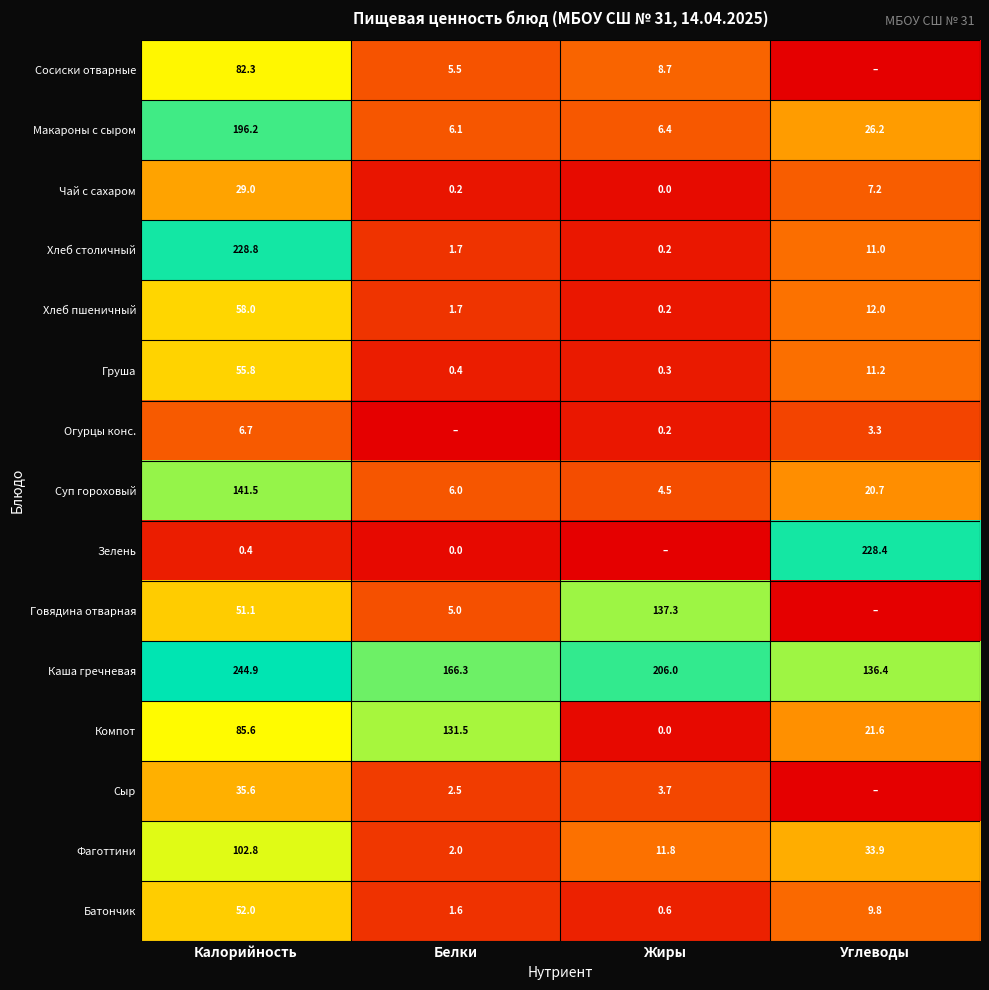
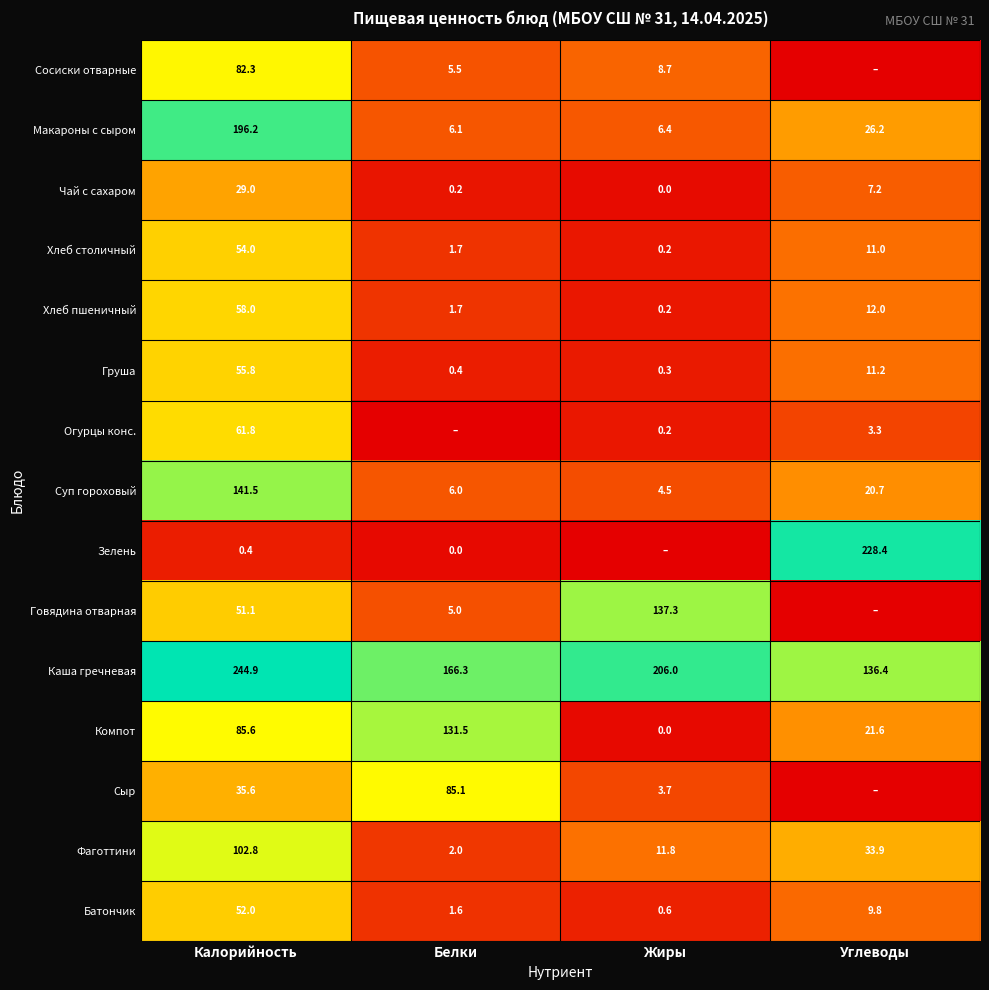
  {
    "Сосиски отварные": {
      "Калорийность": 82.3,
      "Белки": 5.5,
      "Жиры": 8.7
    },
    "Макароны с сыром": {
      "Калорийность": 196.2,
      "Белки": 6.1,
      "Жиры": 6.4,
      "Углеводы": 26.2
    },
    "Чай с сахаром": {
      "Калорийность": 29.0,
      "Белки": 0.2,
      "Жиры": 0.0,
      "Углеводы": 7.2
    },
    "Хлеб столичный": {
-     "Калорийность": 228.8,
+     "Калорийность": 54.0,
      "Белки": 1.7,
      "Жиры": 0.2,
      "Углеводы": 11.0
    },
    "Хлеб пшеничный": {
      "Калорийность": 58.0,
      "Белки": 1.7,
      "Жиры": 0.2,
      "Углеводы": 12.0
    },
    "Груша": {
      "Калорийность": 55.8,
      "Белки": 0.4,
      "Жиры": 0.3,
      "Углеводы": 11.2
    },
    "Огурцы конс.": {
-     "Калорийность": 6.7,
+     "Калорийность": 61.8,
      "Жиры": 0.2,
      "Углеводы": 3.3
    },
    "Суп гороховый": {
      "Калорийность": 141.5,
      "Белки": 6.0,
      "Жиры": 4.5,
      "Углеводы": 20.7
    },
    "Зелень": {
      "Калорийность": 0.4,
      "Белки": 0.0,
      "Углеводы": 228.4
    },
    "Говядина отварная": {
      "Калорийность": 51.1,
      "Белки": 5.0,
      "Жиры": 137.3
    },
    "Каша гречневая": {
      "Калорийность": 244.9,
      "Белки": 166.3,
      "Жиры": 206.0,
      "Углеводы": 136.4
    },
    "Компот": {
      "Калорийность": 85.6,
      "Белки": 131.5,
      "Жиры": 0.0,
      "Углеводы": 21.6
    },
    "Сыр": {
      "Калорийность": 35.6,
-     "Белки": 2.5,
+     "Белки": 85.1,
      "Жиры": 3.7
    },
    "Фаготтини": {
      "Калорийность": 102.8,
      "Белки": 2.0,
      "Жиры": 11.8,
      "Углеводы": 33.9
    },
    "Батончик": {
      "Калорийность": 52.0,
      "Белки": 1.6,
      "Жиры": 0.6,
      "Углеводы": 9.8
    }
  }
